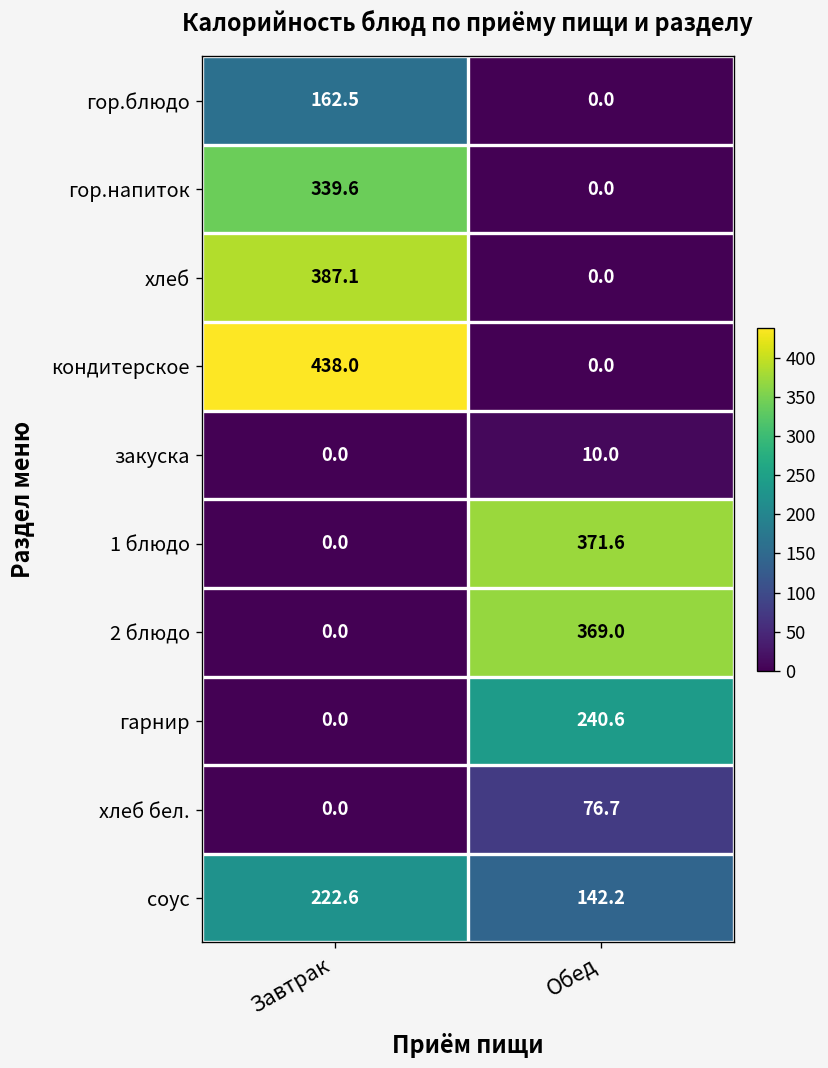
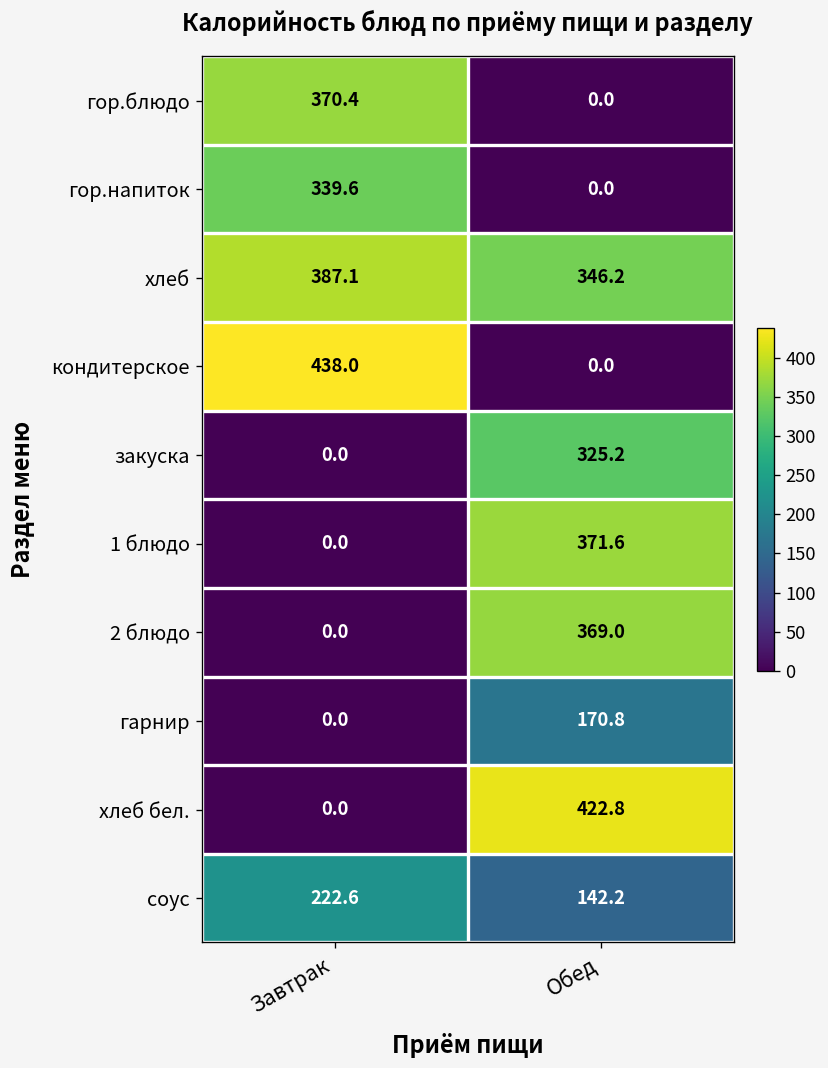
  {
    "гор.блюдо": {
-     "Завтрак": 162.5,
+     "Завтрак": 370.4,
      "Обед": 0.0
    },
    "гор.напиток": {
      "Завтрак": 339.6,
      "Обед": 0.0
    },
    "хлеб": {
      "Завтрак": 387.1,
-     "Обед": 0.0
+     "Обед": 346.2
    },
    "кондитерское": {
      "Завтрак": 438.0,
      "Обед": 0.0
    },
    "закуска": {
      "Завтрак": 0.0,
-     "Обед": 10.0
+     "Обед": 325.2
    },
    "1 блюдо": {
      "Завтрак": 0.0,
      "Обед": 371.6
    },
    "2 блюдо": {
      "Завтрак": 0.0,
      "Обед": 369.0
    },
    "гарнир": {
      "Завтрак": 0.0,
-     "Обед": 240.6
+     "Обед": 170.8
    },
    "хлеб бел.": {
      "Завтрак": 0.0,
-     "Обед": 76.7
+     "Обед": 422.8
    },
    "соус": {
      "Завтрак": 222.6,
      "Обед": 142.2
    }
  }
